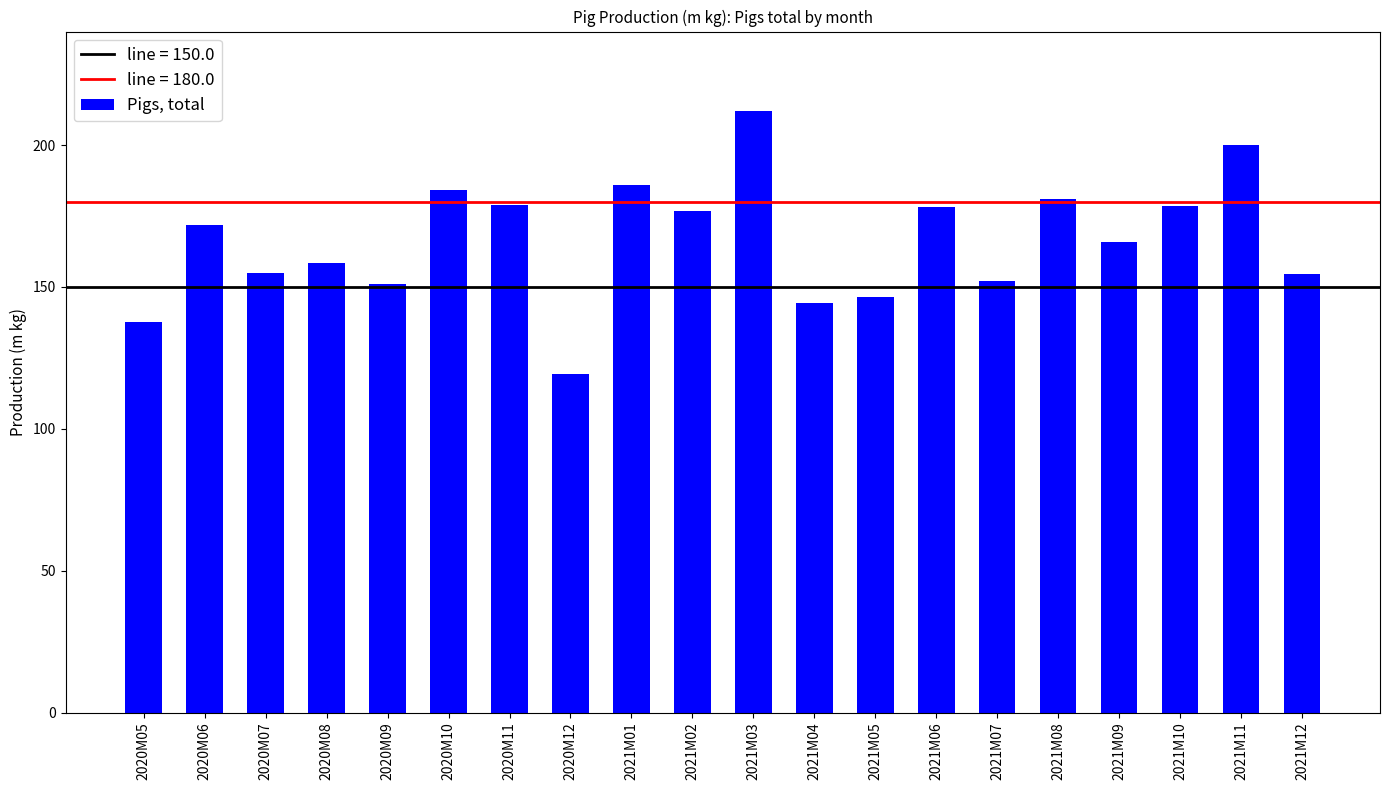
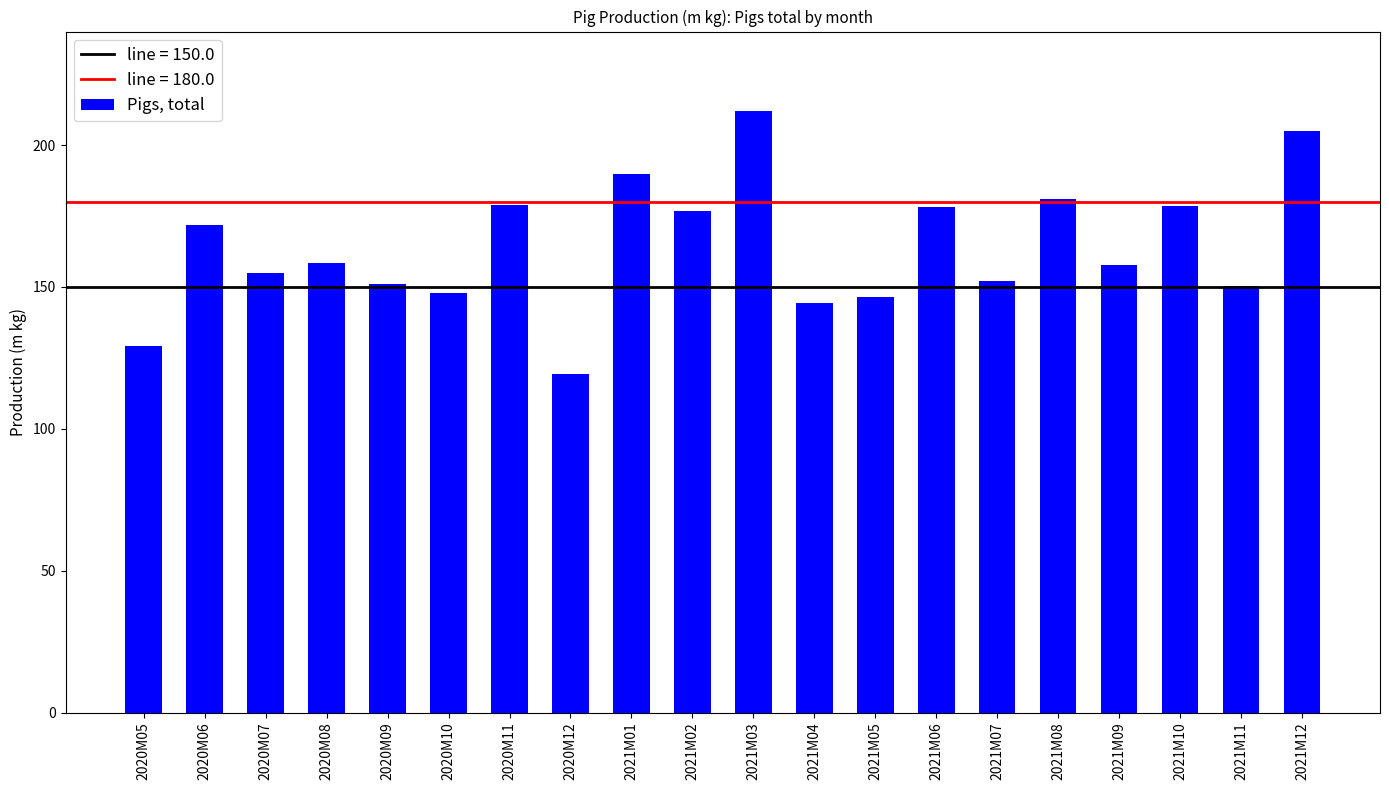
  {
-   "2020M05": 138,
+   "2020M05": 129,
    "2020M06": 172,
    "2020M07": 155,
    "2020M08": 159,
    "2020M09": 151,
-   "2020M10": 184,
+   "2020M10": 148,
    "2020M11": 179,
    "2020M12": 119,
-   "2021M01": 186,
+   "2021M01": 190,
    "2021M02": 177,
    "2021M03": 212,
    "2021M04": 144,
    "2021M05": 146,
    "2021M06": 178,
    "2021M07": 152,
    "2021M08": 181,
-   "2021M09": 166,
+   "2021M09": 158,
    "2021M10": 179,
-   "2021M11": 200,
-   "2021M12": 155
+   "2021M11": 150,
+   "2021M12": 205
  }
